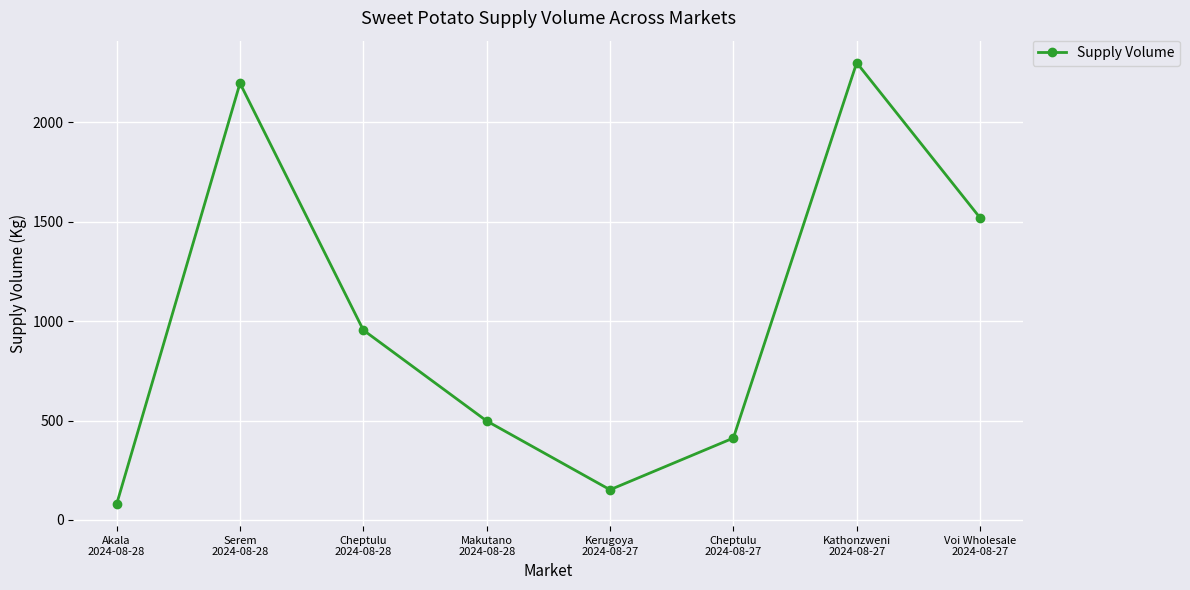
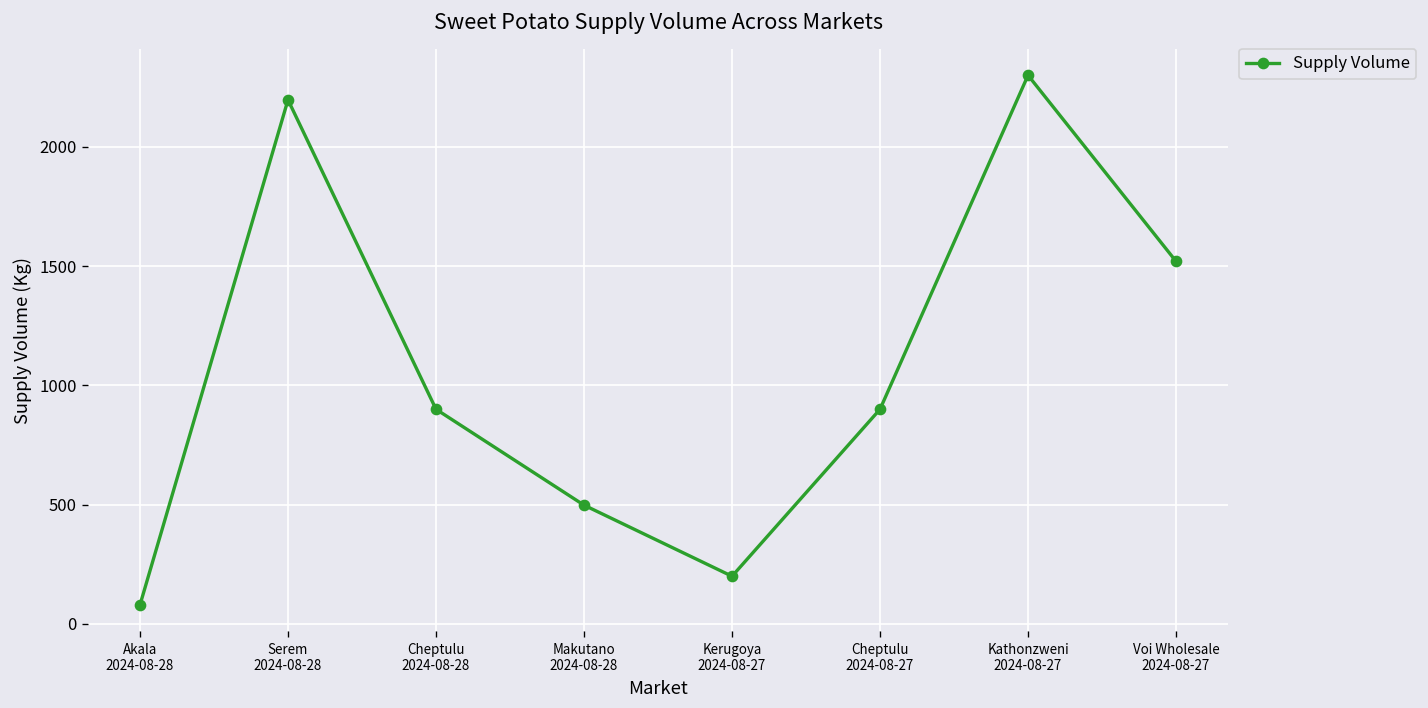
  {
    "Akala 2024-08-28": 80,
    "Serem 2024-08-28": 2200,
-   "Cheptulu 2024-08-28": 960,
+   "Cheptulu 2024-08-28": 900,
    "Makutano 2024-08-28": 500,
-   "Kerugoya 2024-08-27": 150,
-   "Cheptulu 2024-08-27": 410,
+   "Kerugoya 2024-08-27": 200,
+   "Cheptulu 2024-08-27": 900,
    "Kathonzweni 2024-08-27": 2300,
    "Voi Wholesale 2024-08-27": 1520
  }
